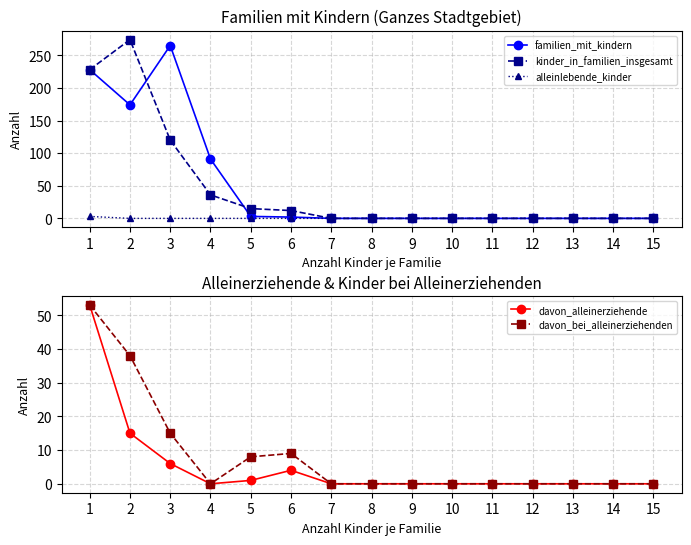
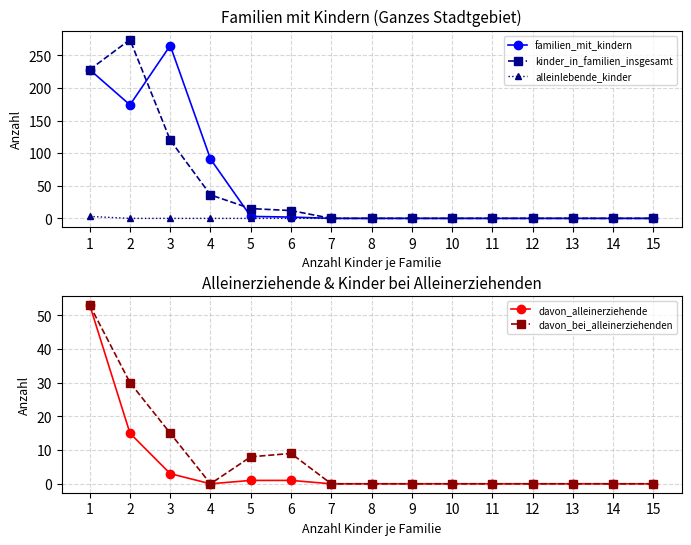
  {
    "Familien mit Kindern (Ganzes Stadtgebiet)": {
      "familien_mit_kindern": {
        "2": 170,
        "3": 270,
        "4": 90
      }
    },
    "Alleinerziehende & Kinder bei Alleinerziehenden": {
      "davon_alleinerziehende": {
        "2": 15,
-       "3": 6,
+       "3": 3,
        "5": 1,
-       "6": 4
+       "6": 1
      },
      "davon_bei_alleinerziehenden": {
-       "2": 38,
+       "2": 30,
        "3": 15,
        "5": 8,
        "6": 9
      }
    }
  }
